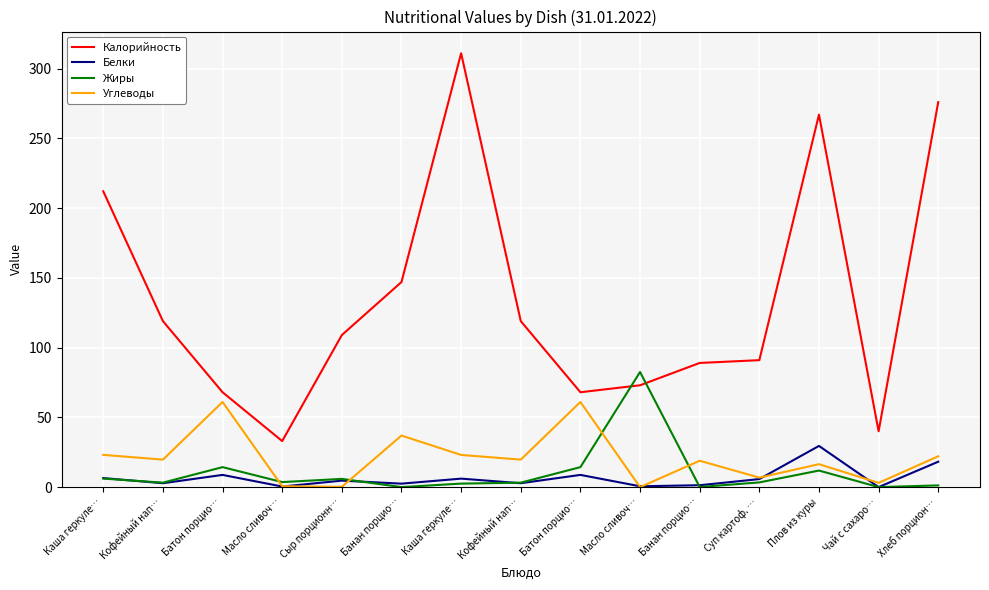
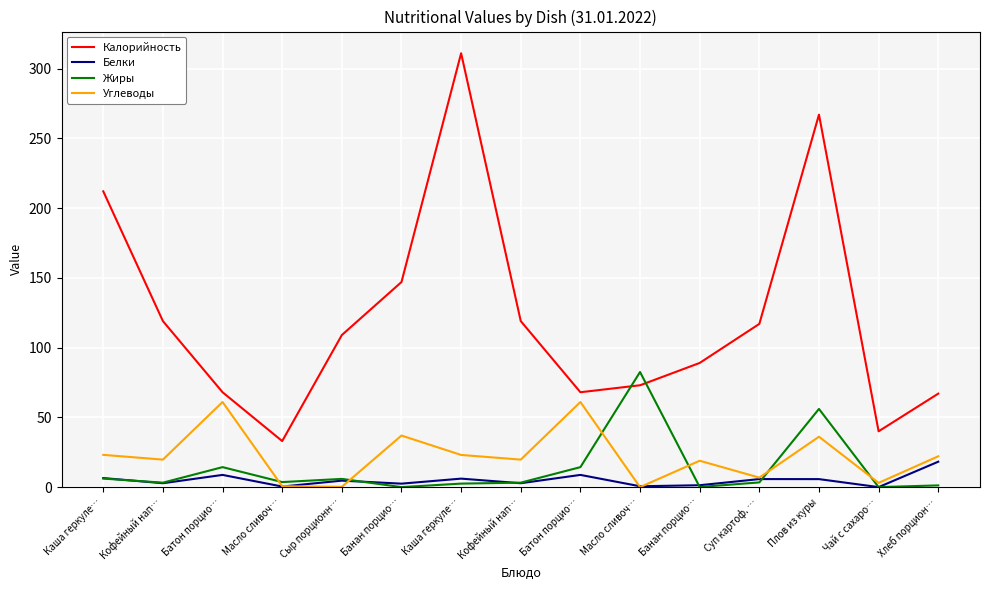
  {
    "Калорийность": {
      "Сыр порционн…": 109,
-     "Суп картоф. …": 91,
+     "Суп картоф. …": 117,
      "Плов из куры": 267,
      "Чай с сахаро…": 40,
-     "Хлеб порцион…": 276
+     "Хлеб порцион…": 67
    },
    "Белки": {
-     "Плов из куры": 30,
+     "Плов из куры": 6,
      "Хлеб порцион…": 18
    },
    "Жиры": {
      "Суп картоф. …": 3,
-     "Плов из куры": 12,
+     "Плов из куры": 56,
      "Хлеб порцион…": 1
    },
    "Углеводы": {
      "Сыр порционн…": 0,
-     "Плов из куры": 16,
+     "Плов из куры": 36,
      "Чай с сахаро…": 3,
      "Хлеб порцион…": 22
    }
  }
